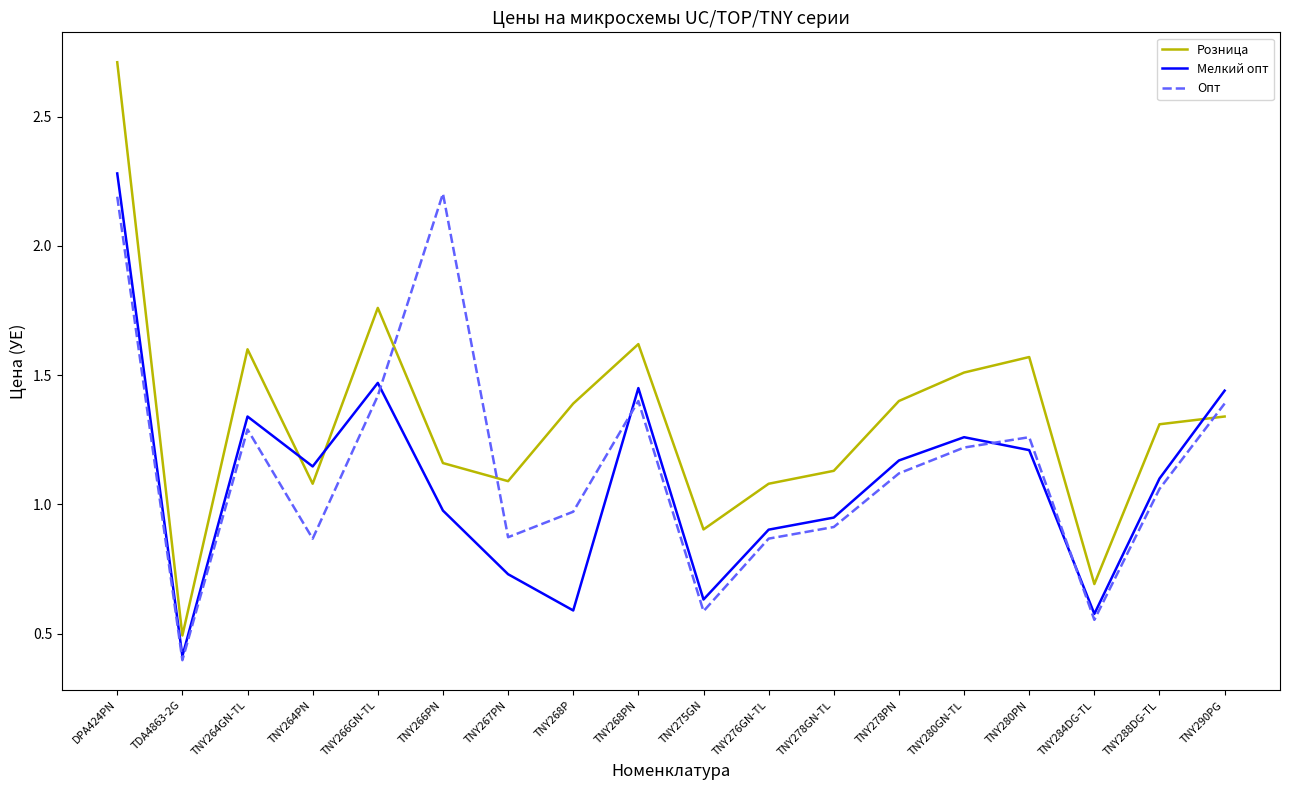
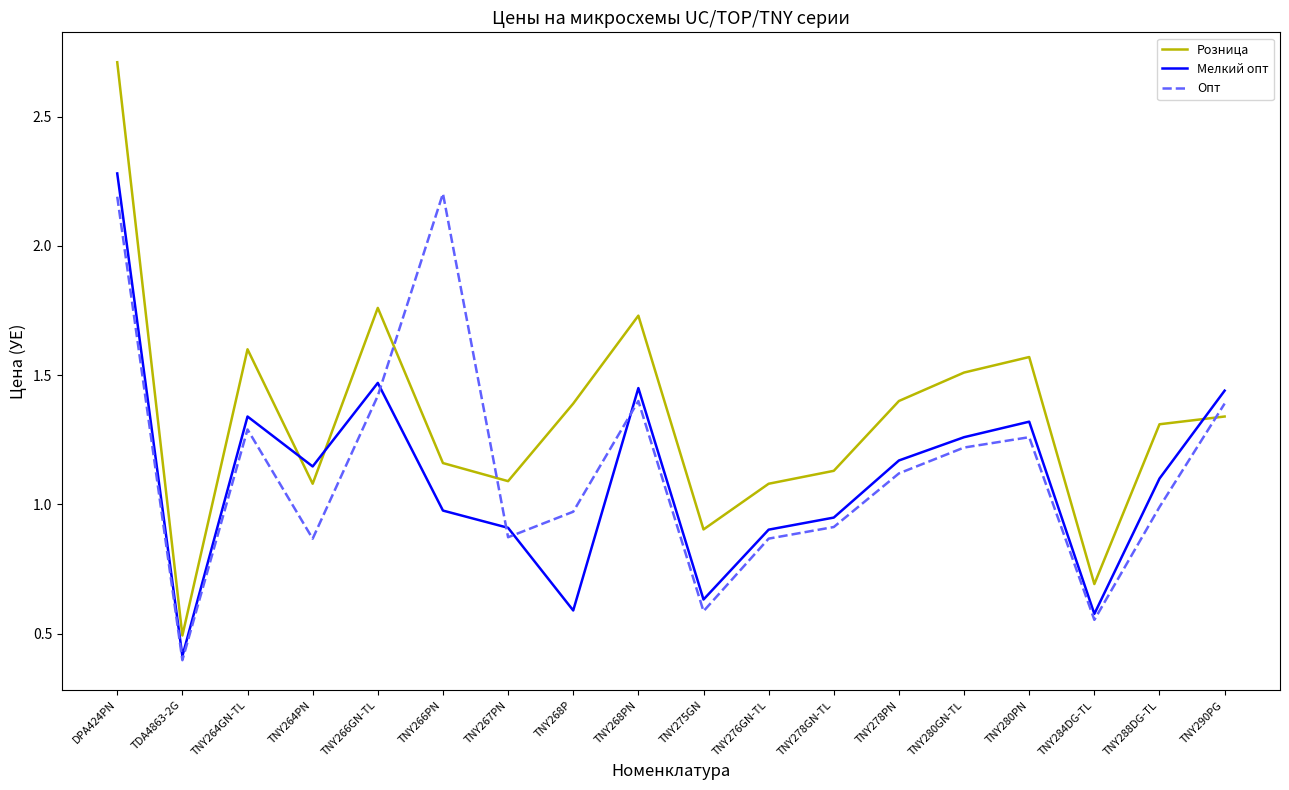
  {
    "Розница": {
      "DPA424PN": 2.71,
      "TDA4863-2G": 0.49,
      "TNY264GN-TL": 1.60,
      "TNY264PN": 1.08,
      "TNY266GN-TL": 1.76,
      "TNY266PN": 1.16,
      "TNY267PN": 1.09,
      "TNY268P": 1.39,
-     "TNY268PN": 1.62,
+     "TNY268PN": 1.73,
      "TNY275GN": 0.90,
      "TNY276GN-TL": 1.08,
      "TNY278GN-TL": 1.13,
      "TNY278PN": 1.40,
      "TNY280GN-TL": 1.51,
      "TNY280PN": 1.57,
      "TNY284DG-TL": 0.69,
      "TNY288DG-TL": 1.31,
      "TNY290PG": 1.34
    },
    "Мелкий опт": {
      "DPA424PN": 2.28,
      "TDA4863-2G": 0.41,
      "TNY264GN-TL": 1.34,
      "TNY264PN": 1.15,
      "TNY266GN-TL": 1.47,
      "TNY266PN": 0.98,
-     "TNY267PN": 0.73,
+     "TNY267PN": 0.91,
      "TNY268P": 0.59,
      "TNY268PN": 1.45,
      "TNY275GN": 0.63,
      "TNY276GN-TL": 0.90,
      "TNY278GN-TL": 0.95,
      "TNY278PN": 1.17,
      "TNY280GN-TL": 1.26,
-     "TNY280PN": 1.21,
+     "TNY280PN": 1.32,
      "TNY284DG-TL": 0.58,
      "TNY288DG-TL": 1.10,
      "TNY290PG": 1.44
    },
    "Опт": {
      "DPA424PN": 2.19,
      "TDA4863-2G": 0.40,
      "TNY264GN-TL": 1.29,
      "TNY264PN": 0.87,
      "TNY266GN-TL": 1.42,
      "TNY266PN": 2.20,
      "TNY267PN": 0.87,
      "TNY268P": 0.97,
      "TNY268PN": 1.40,
      "TNY275GN": 0.59,
      "TNY276GN-TL": 0.87,
      "TNY278GN-TL": 0.91,
      "TNY278PN": 1.12,
      "TNY280GN-TL": 1.22,
      "TNY280PN": 1.26,
      "TNY284DG-TL": 0.55,
-     "TNY288DG-TL": 1.06,
+     "TNY288DG-TL": 0.99,
      "TNY290PG": 1.39
    }
  }
